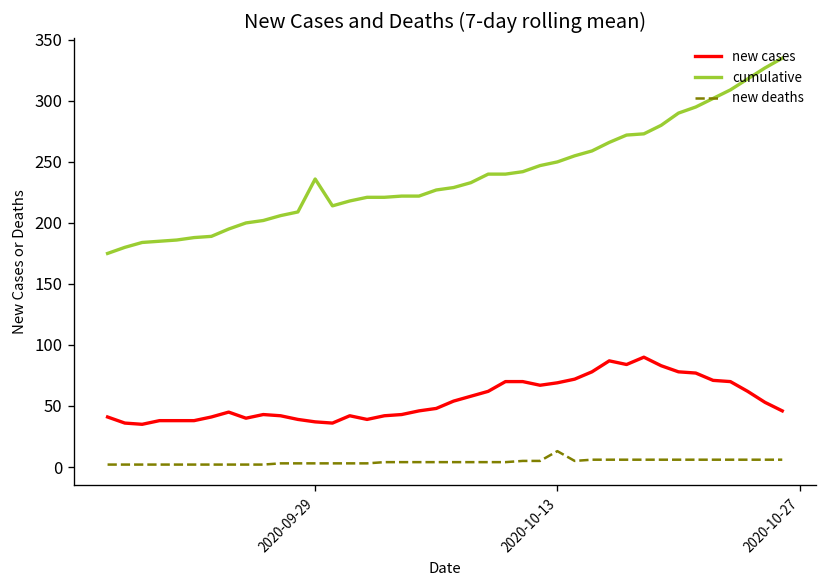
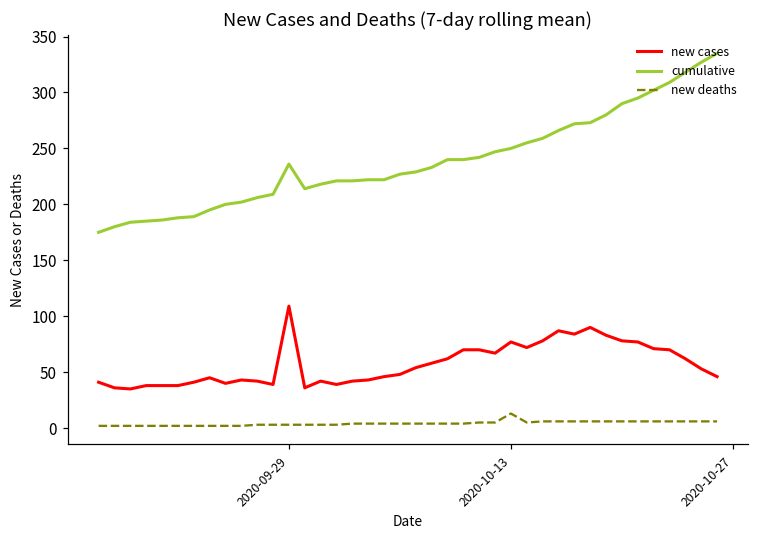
  {
    "new cases": {
-     "2020-09-29": 37,
-     "2020-10-13": 69
+     "2020-09-29": 109,
+     "2020-10-13": 77
    },
    "cumulative": {
      "2020-09-29": 236,
      "2020-10-13": 250
    },
    "new deaths": {
      "2020-09-29": 3,
      "2020-10-13": 13
    }
  }
